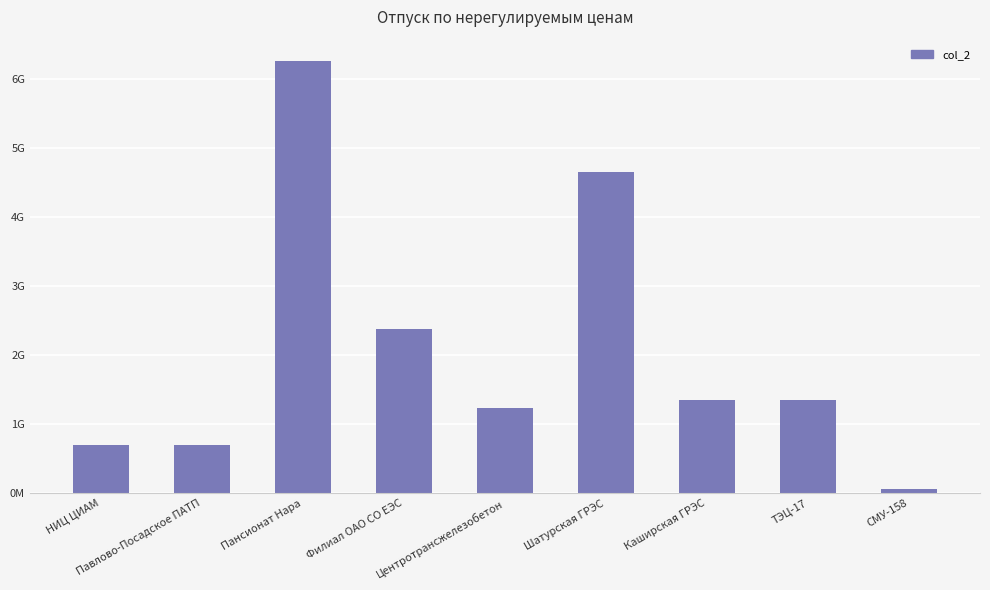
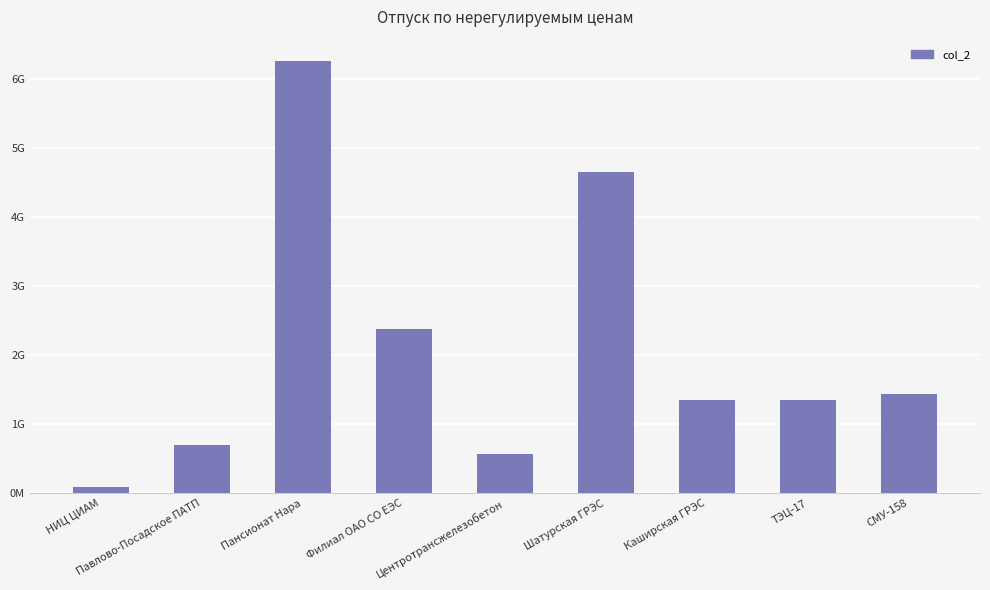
  {
-   "НИЦ ЦИАМ": 700000000,
+   "НИЦ ЦИАМ": 100000000,
    "Павлово-Посадское ПАТП": 700000000,
    "Пансионат Нара": 6300000000,
    "Филиал ОАО СО ЕЭС": 2400000000,
-   "Центротрансжелезобетон": 1200000000,
+   "Центротрансжелезобетон": 600000000,
    "Шатурская ГРЭС": 4700000000,
    "Каширская ГРЭС": 1400000000,
    "ТЭЦ-17": 1400000000,
-   "СМУ-158": 100000000
+   "СМУ-158": 1400000000
  }
